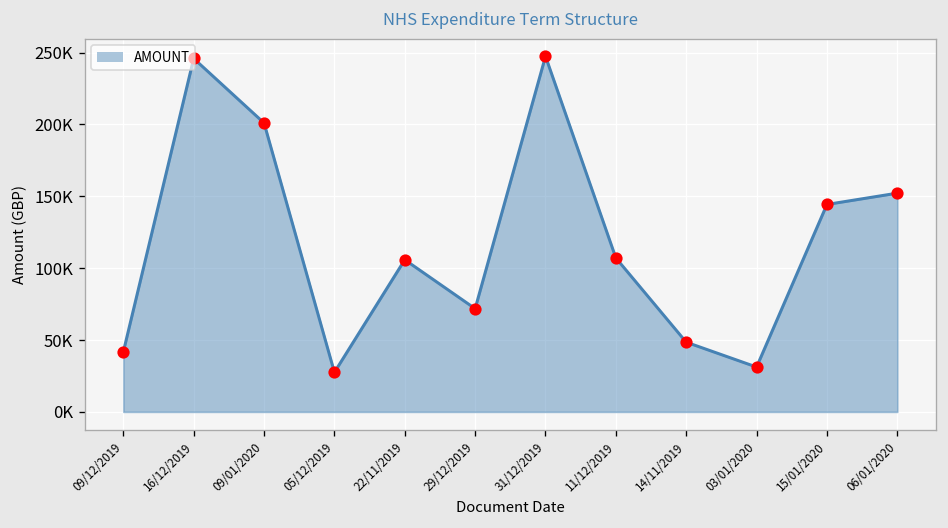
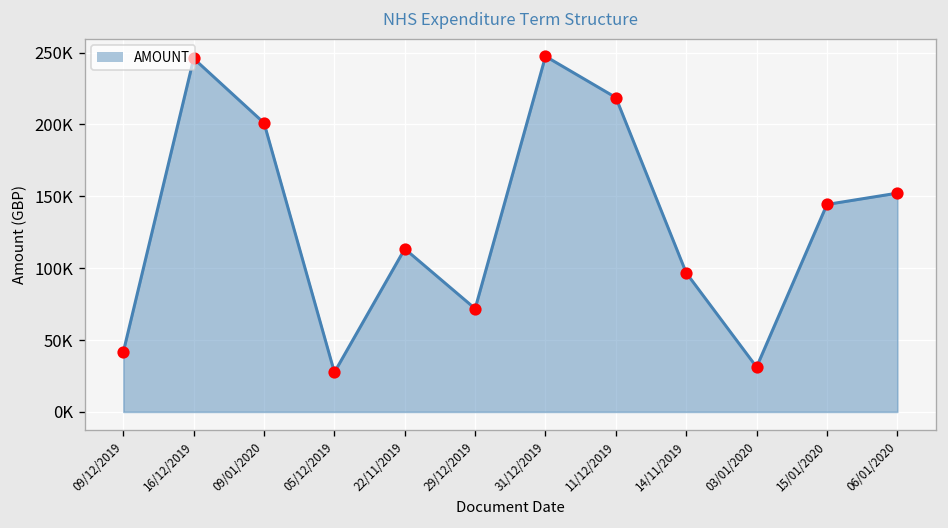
  {
    "09/12/2019": 42000,
    "09/01/2020": 201000,
    "05/12/2019": 28000,
-   "22/11/2019": 106000,
+   "22/11/2019": 113000,
    "29/12/2019": 72000,
    "31/12/2019": 247000,
-   "11/12/2019": 107000,
-   "14/11/2019": 48000,
+   "11/12/2019": 219000,
+   "14/11/2019": 97000,
    "03/01/2020": 31000,
    "15/01/2020": 144000,
    "06/01/2020": 152000
  }
